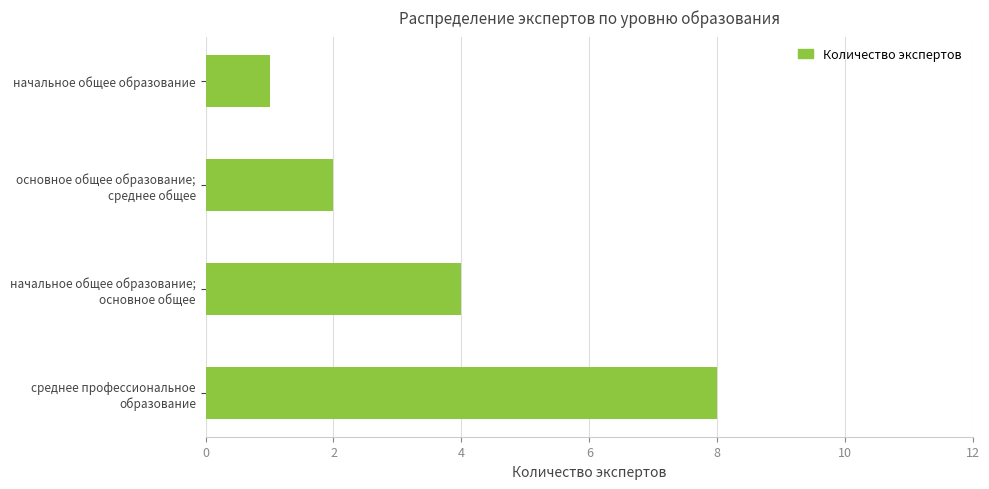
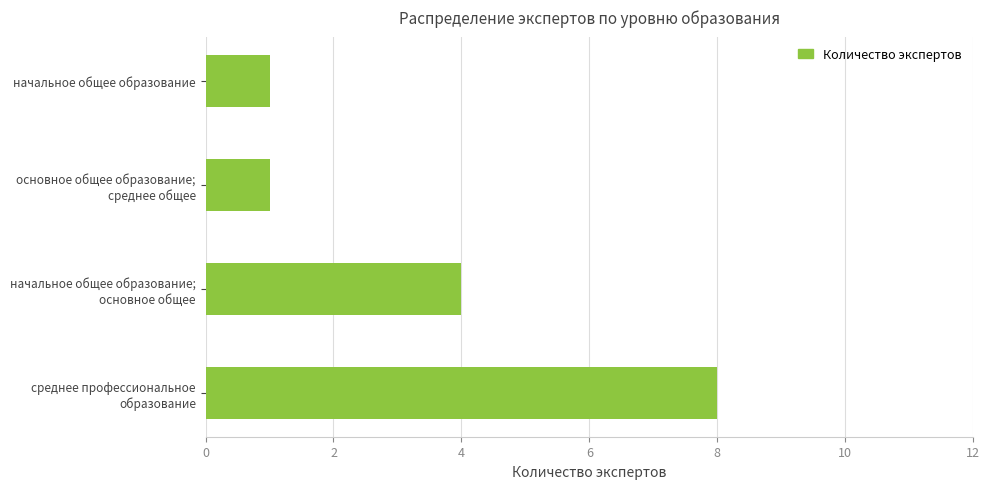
  {
    "начальное общее образование": 1,
-   "основное общее образование; среднее общее": 2,
+   "основное общее образование; среднее общее": 1,
    "начальное общее образование; основное общее": 4,
    "среднее профессиональное образование": 8
  }
